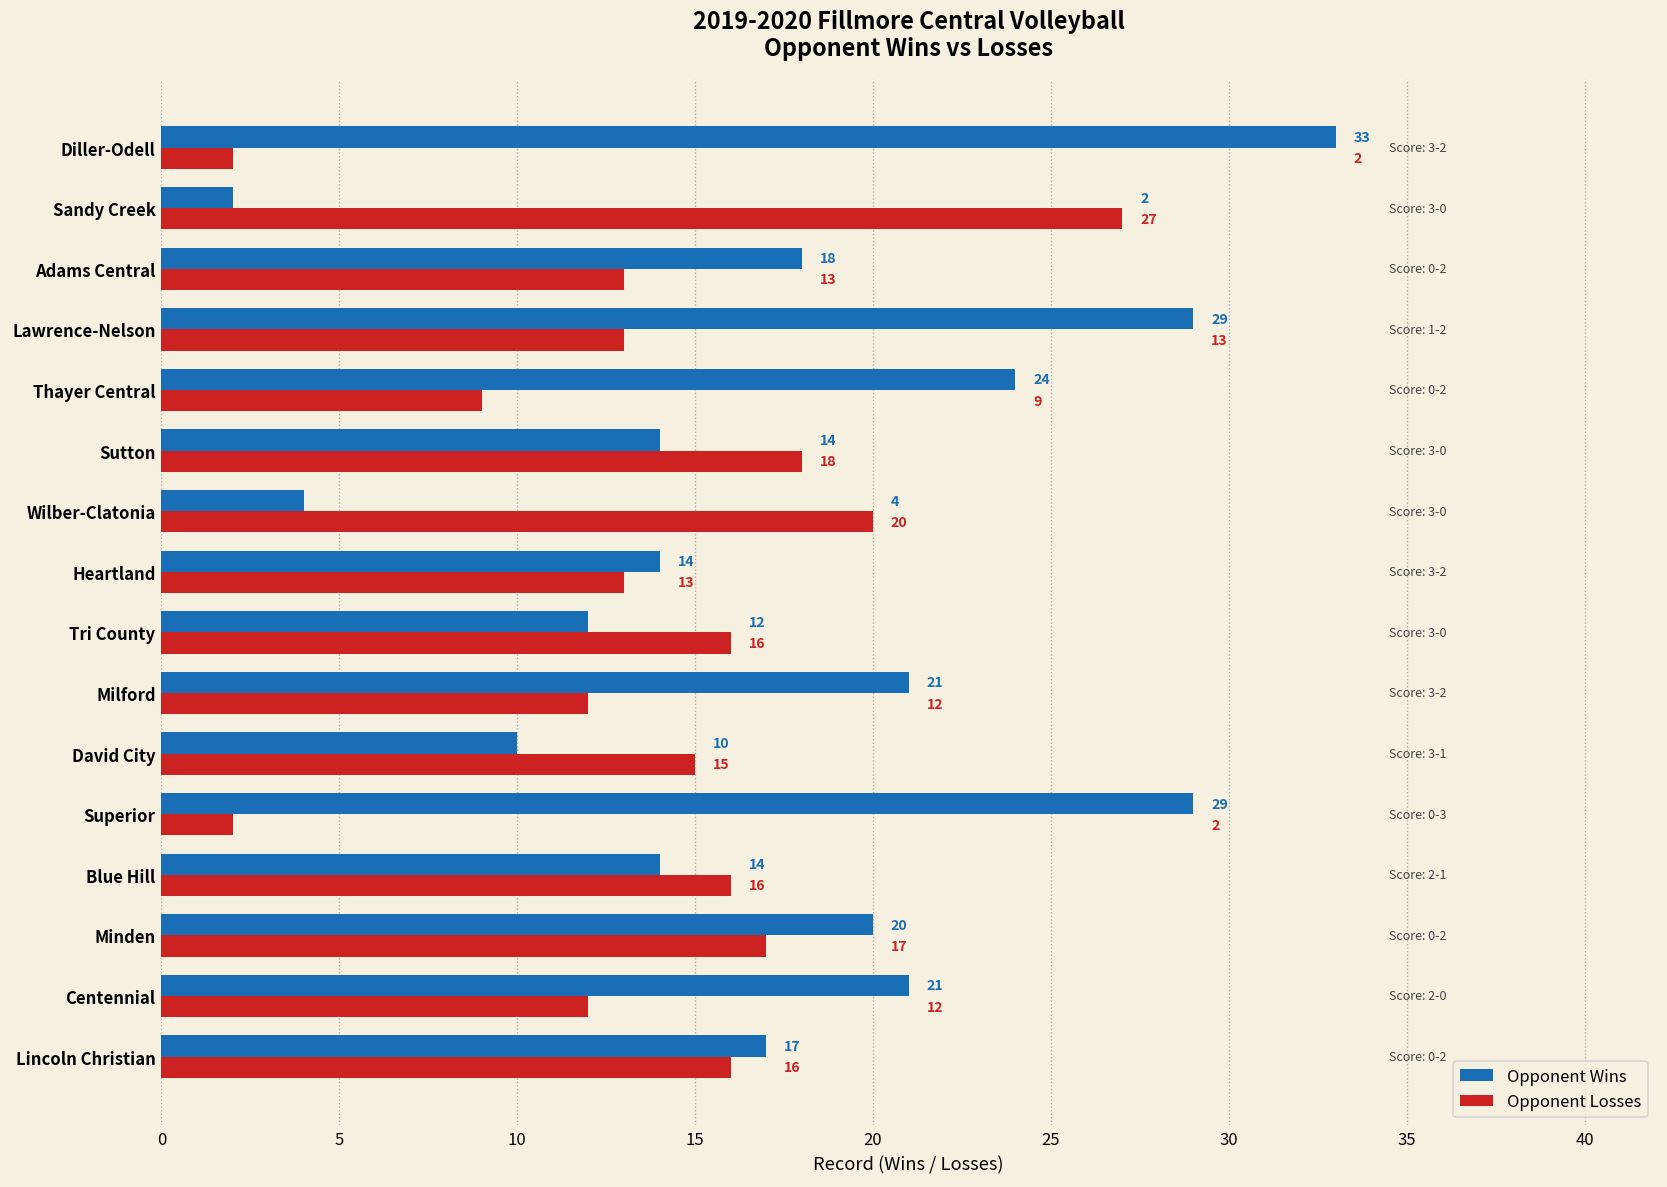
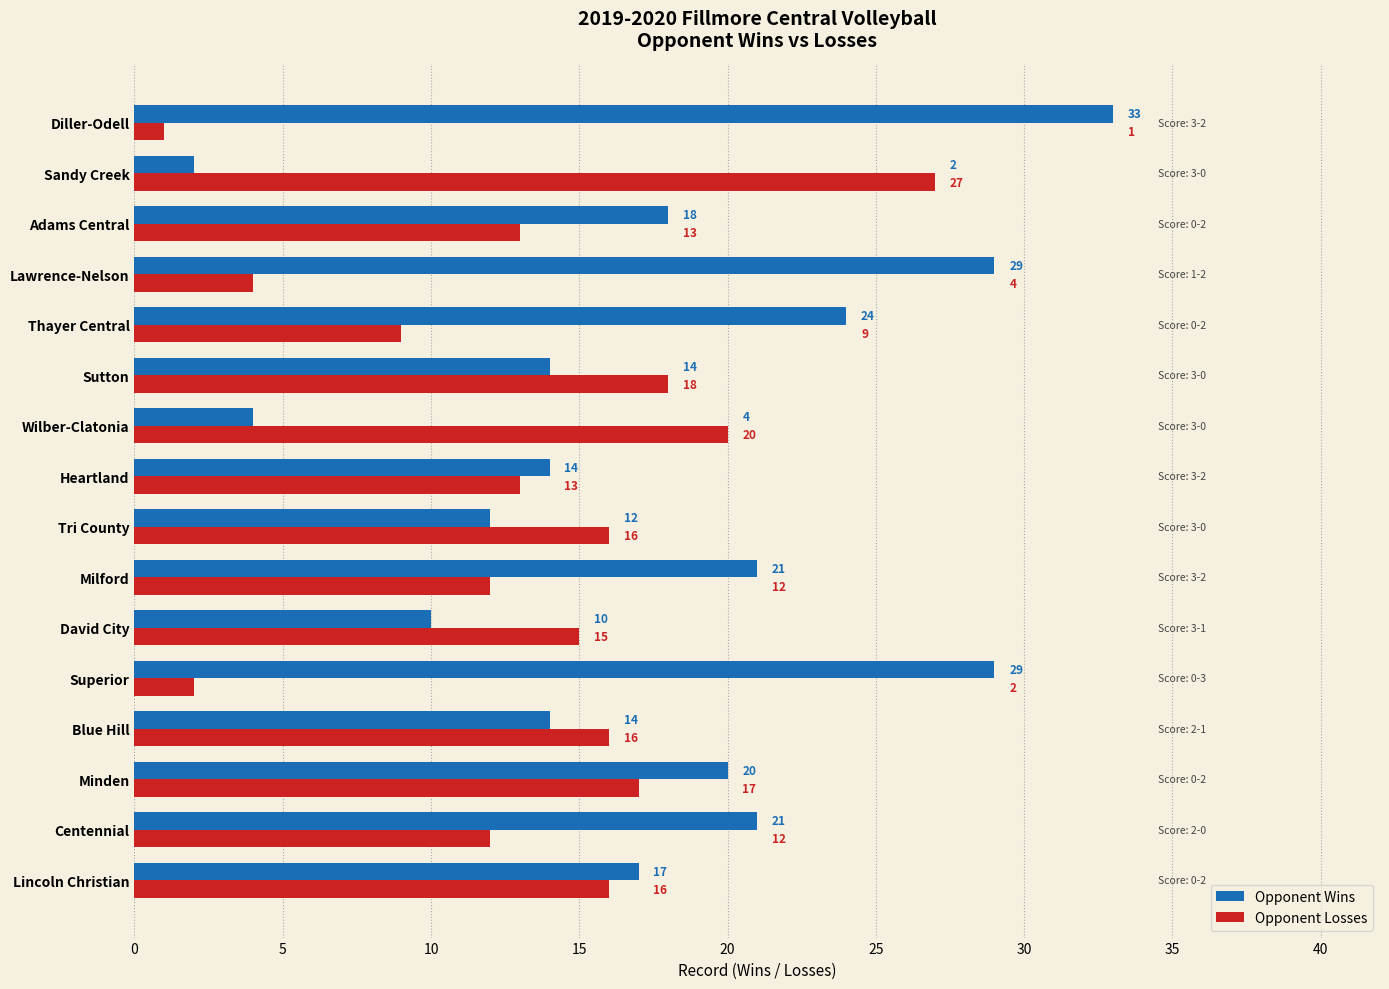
  {
    "Opponent Wins": {
      "Diller-Odell": 33,
      "Adams Central": 18,
      "Lawrence-Nelson": 29,
      "Thayer Central": 24,
      "Heartland": 14,
      "Milford": 21,
      "Superior": 29,
      "Minden": 20,
      "Centennial": 21,
      "Lincoln Christian": 17
    },
    "Opponent Losses": {
-     "Diller-Odell": 2,
+     "Diller-Odell": 1,
      "Sandy Creek": 27,
-     "Lawrence-Nelson": 13,
+     "Lawrence-Nelson": 4,
      "Sutton": 18,
      "Wilber-Clatonia": 20,
      "Tri County": 16,
      "David City": 15,
      "Blue Hill": 16
    }
  }
